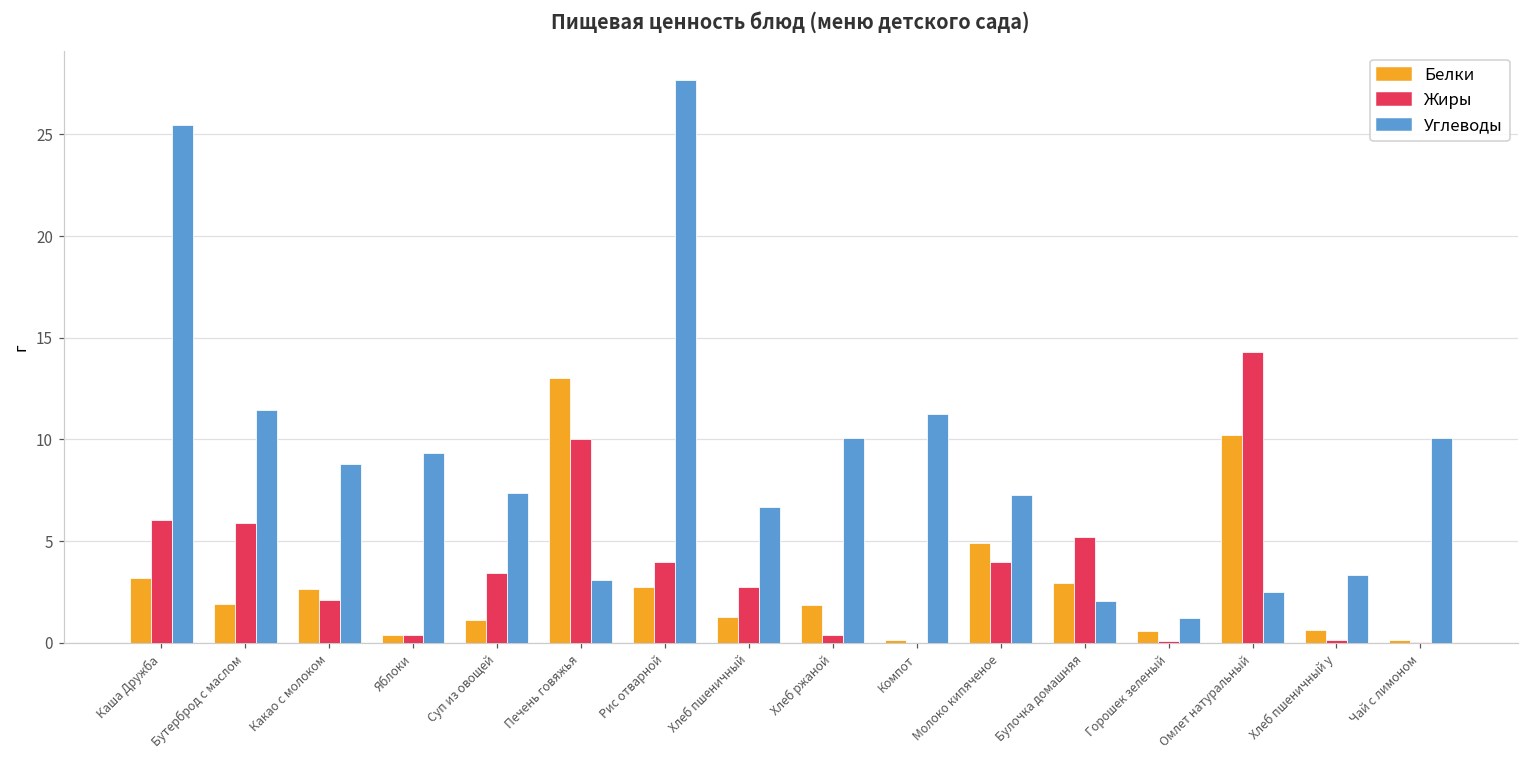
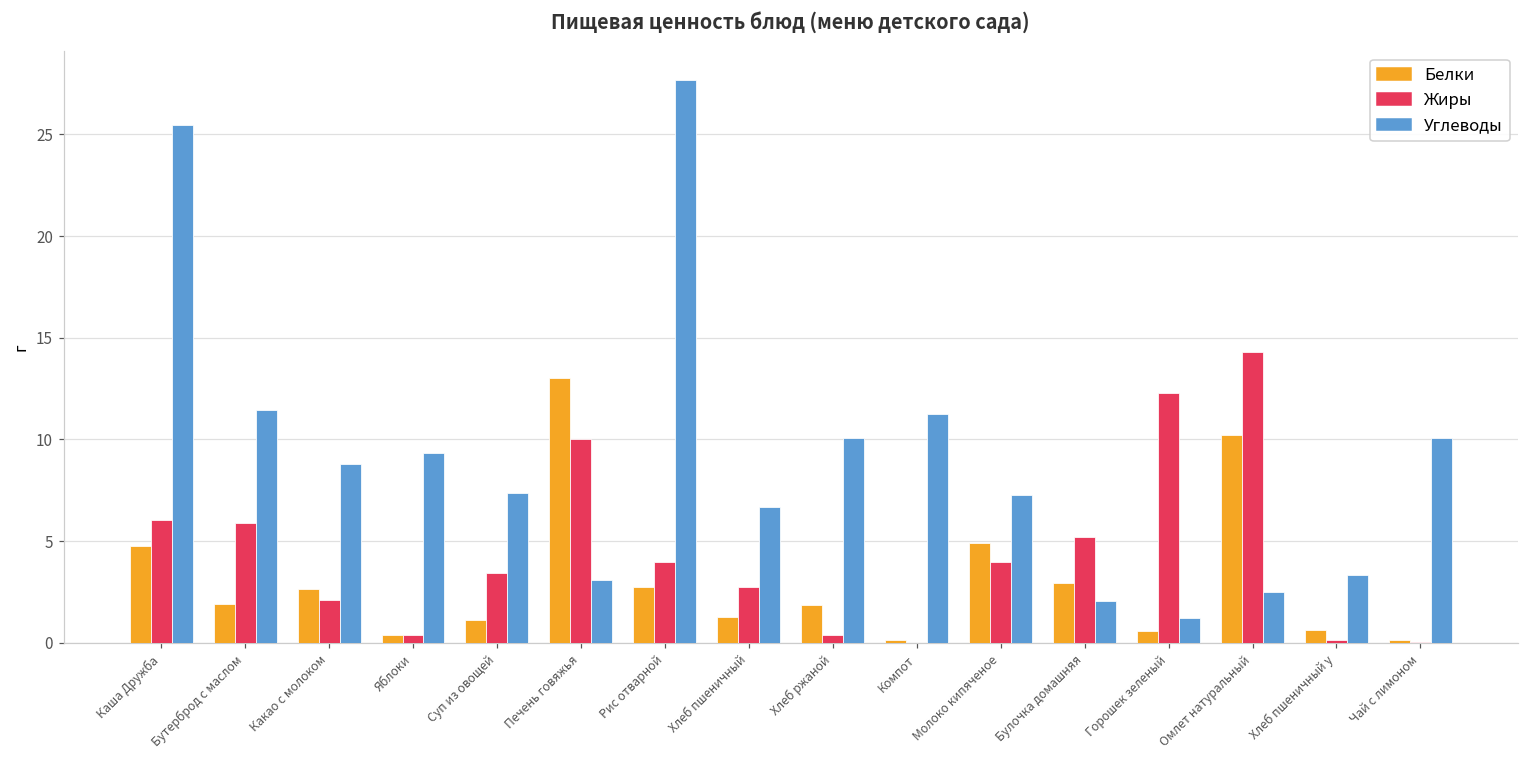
  {
    "Белки": {
-     "Каша Дружба": 3.2,
+     "Каша Дружба": 4.8,
      "Бутерброд с маслом": 1.9,
      "Какао с молоком": 2.6,
      "Яблоки": 0.4,
      "Суп из овощей": 1.1,
      "Печень говяжья": 13.0,
      "Рис отварной": 2.7,
      "Хлеб пшеничный": 1.3,
      "Хлеб ржаной": 1.9,
      "Молоко кипяченое": 4.9,
      "Булочка домашняя": 3.0,
      "Горошек зеленый": 0.6,
      "Омлет натуральный": 10.2,
      "Хлеб пшеничный у": 0.6
    },
    "Жиры": {
      "Каша Дружба": 6.0,
      "Бутерброд с маслом": 5.9,
      "Какао с молоком": 2.1,
      "Яблоки": 0.4,
      "Суп из овощей": 3.4,
      "Печень говяжья": 10.0,
      "Рис отварной": 4.0,
      "Хлеб пшеничный": 2.7,
      "Хлеб ржаной": 0.4,
      "Компот": 0.0,
      "Молоко кипяченое": 4.0,
      "Булочка домашняя": 5.2,
-     "Горошек зеленый": 0.1,
+     "Горошек зеленый": 12.3,
      "Омлет натуральный": 14.3
    },
    "Углеводы": {
      "Каша Дружба": 25.5,
      "Бутерброд с маслом": 11.4,
      "Какао с молоком": 8.8,
      "Яблоки": 9.3,
      "Суп из овощей": 7.4,
      "Печень говяжья": 3.1,
      "Рис отварной": 27.7,
      "Хлеб пшеничный": 6.7,
      "Хлеб ржаной": 10.1,
      "Компот": 11.2,
      "Молоко кипяченое": 7.3,
      "Булочка домашняя": 2.1,
      "Горошек зеленый": 1.2,
      "Омлет натуральный": 2.5,
      "Хлеб пшеничный у": 3.3,
      "Чай с лимоном": 10.1
    }
  }
